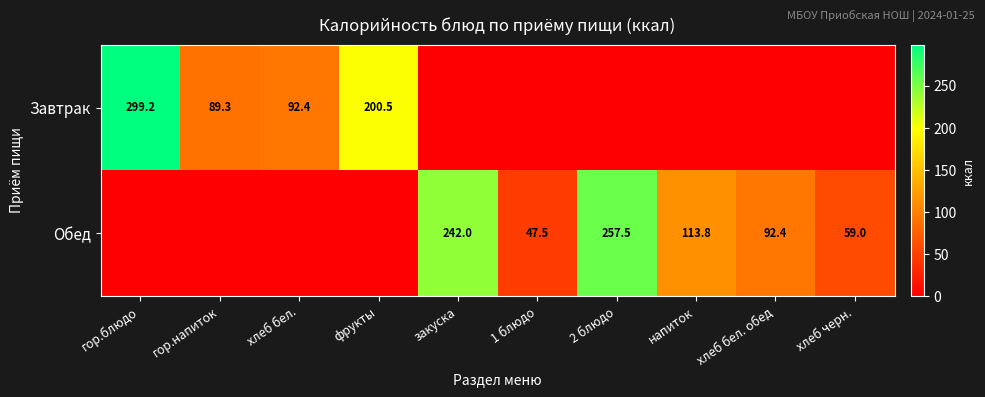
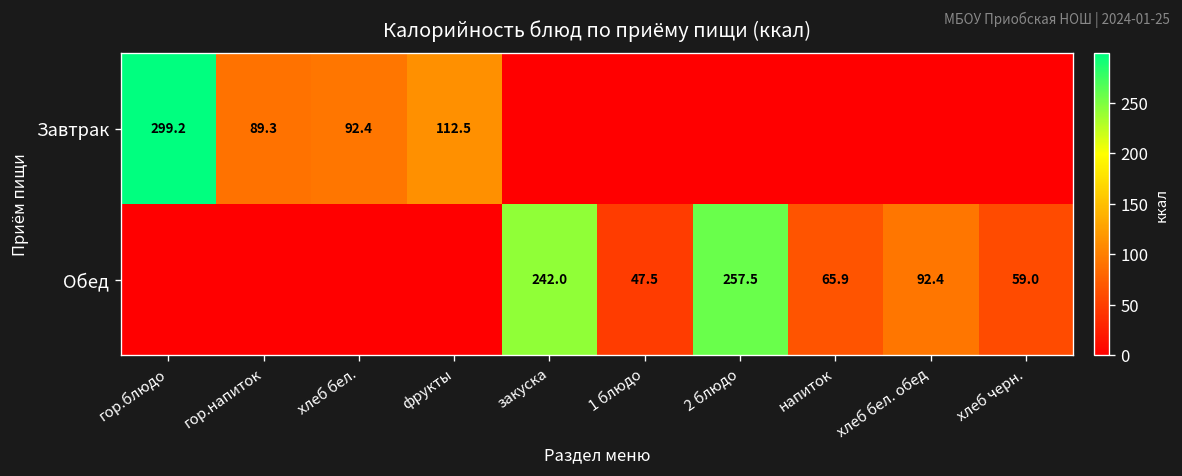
  {
    "Завтрак": {
      "гор.блюдо": 299.2,
      "гор.напиток": 89.3,
      "хлеб бел.": 92.4,
-     "фрукты": 200.5
+     "фрукты": 112.5
    },
    "Обед": {
      "закуска": 242.0,
      "1 блюдо": 47.5,
      "2 блюдо": 257.5,
-     "напиток": 113.8,
+     "напиток": 65.9,
      "хлеб бел. обед": 92.4,
      "хлеб черн.": 59.0
    }
  }
